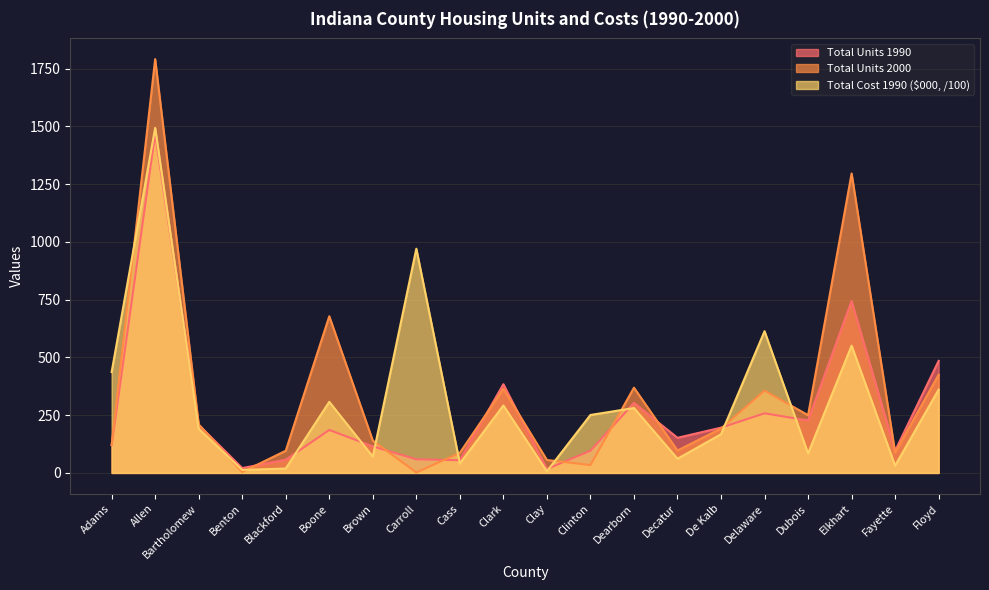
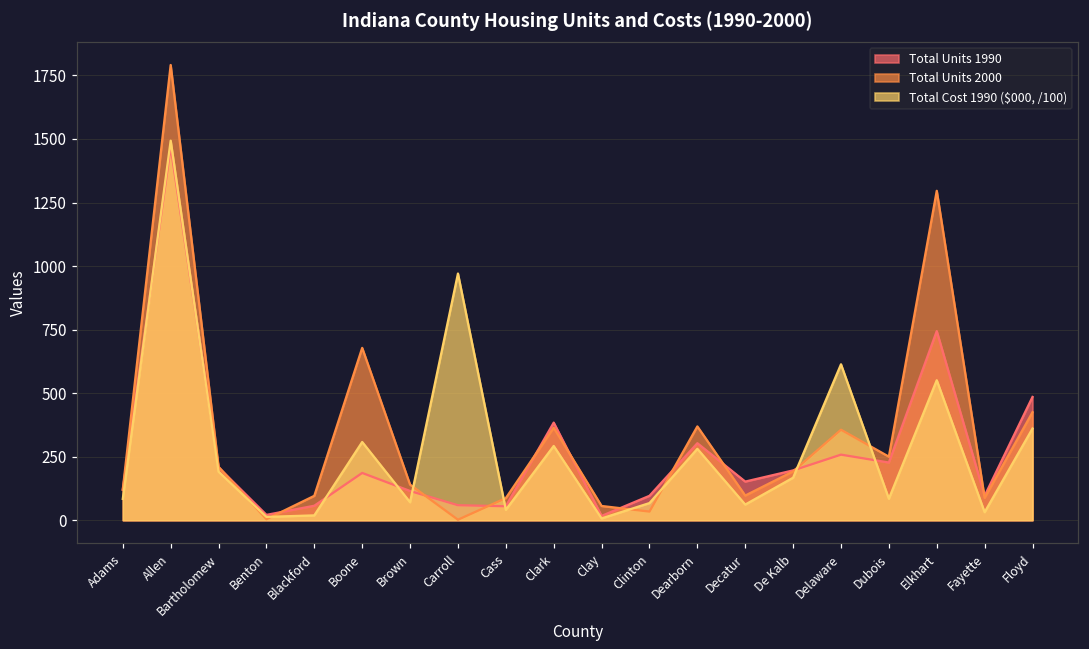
  {
    "Total Cost 1990 ($000, /100)": {
-     "Adams": 440,
+     "Adams": 80,
      "Allen": 1490,
      "Bartholomew": 190,
      "Blackford": 20,
      "Boone": 310,
      "Brown": 70,
      "Carroll": 970,
      "Cass": 40,
      "Clark": 290,
-     "Clinton": 250,
+     "Clinton": 70,
      "Dearborn": 280,
      "Decatur": 60,
      "De Kalb": 170,
      "Delaware": 610,
      "Dubois": 80,
      "Elkhart": 550,
      "Fayette": 30,
      "Floyd": 360
    }
  }
